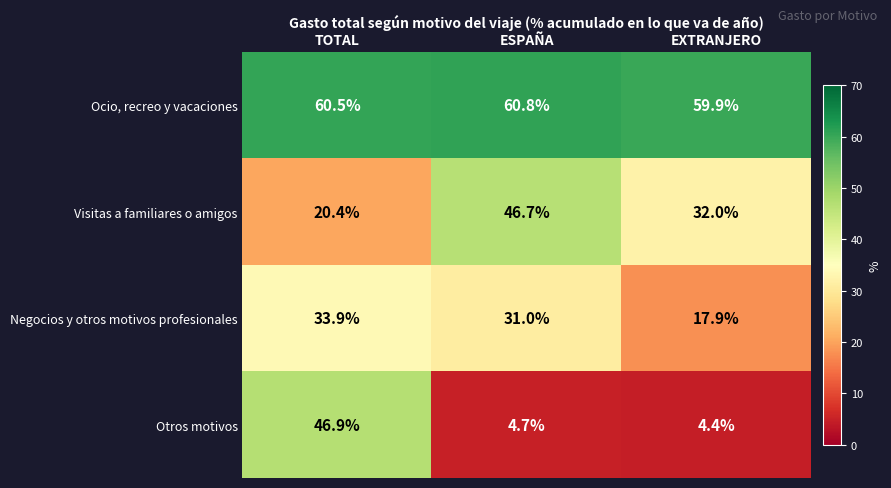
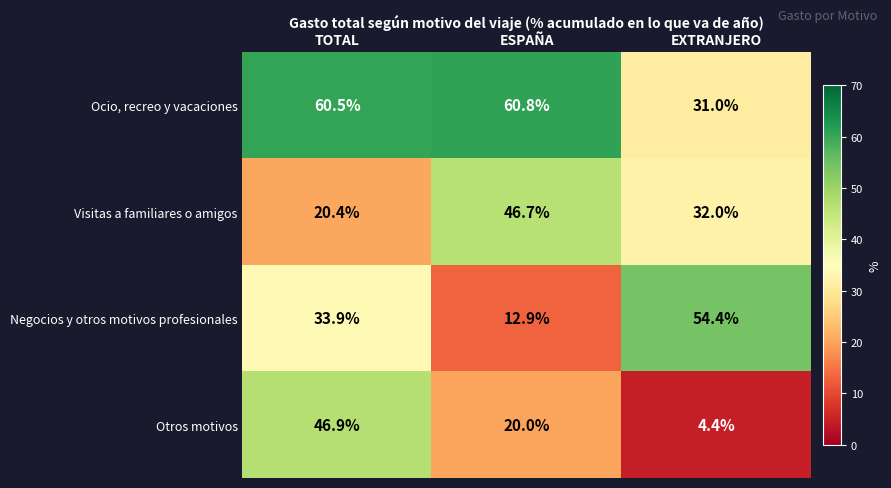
  {
    "Ocio, recreo y vacaciones": {
      "TOTAL": "60.5%",
      "ESPAÑA": "60.8%",
-     "EXTRANJERO": "59.9%"
+     "EXTRANJERO": "31.0%"
    },
    "Visitas a familiares o amigos": {
      "TOTAL": "20.4%",
      "ESPAÑA": "46.7%",
      "EXTRANJERO": "32.0%"
    },
    "Negocios y otros motivos profesionales": {
      "TOTAL": "33.9%",
-     "ESPAÑA": "31.0%",
-     "EXTRANJERO": "17.9%"
+     "ESPAÑA": "12.9%",
+     "EXTRANJERO": "54.4%"
    },
    "Otros motivos": {
      "TOTAL": "46.9%",
-     "ESPAÑA": "4.7%",
+     "ESPAÑA": "20.0%",
      "EXTRANJERO": "4.4%"
    }
  }
